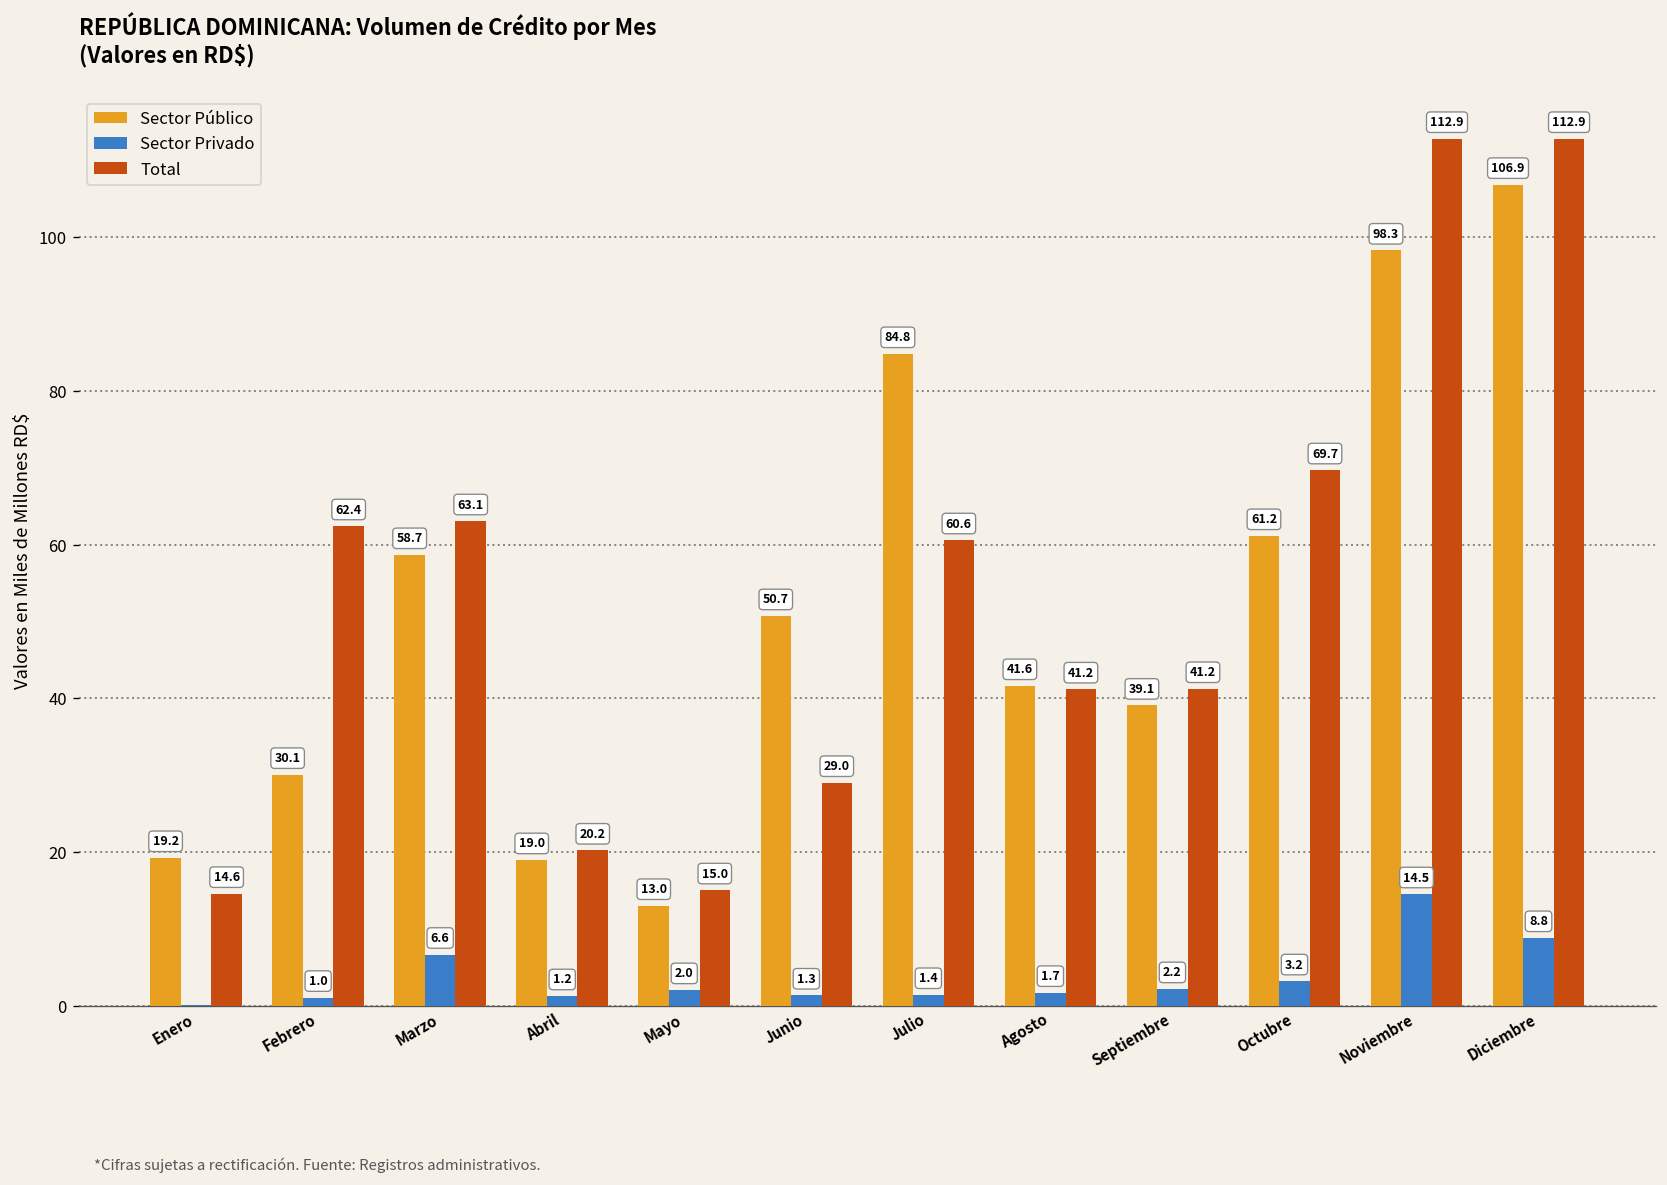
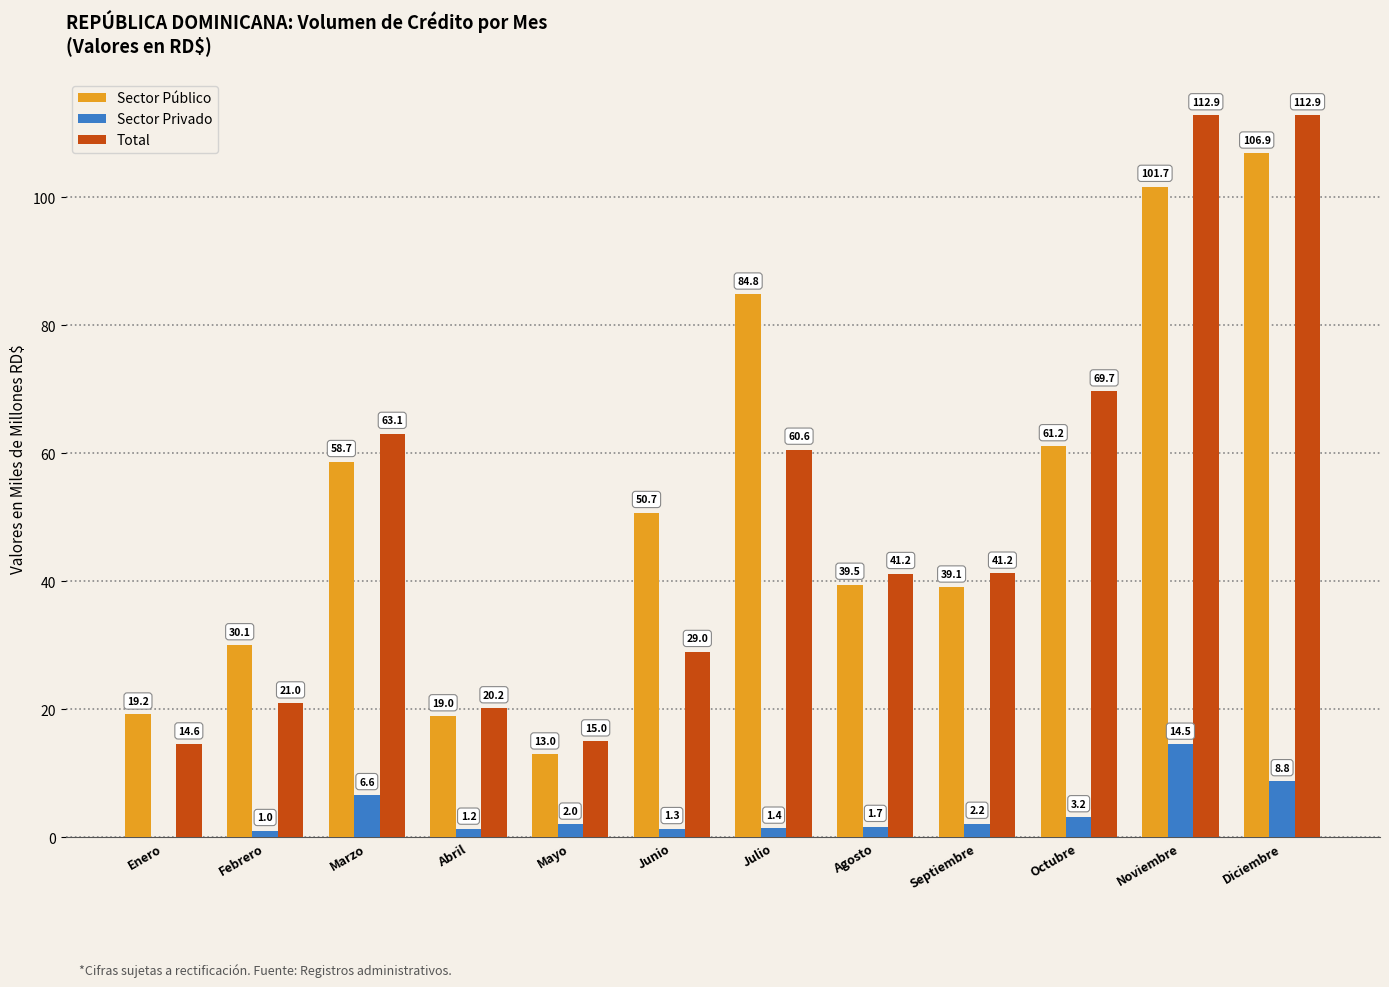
  {
    "Sector Público": {
-     "Agosto": 41.6,
-     "Noviembre": 98.3
+     "Agosto": 39.5,
+     "Noviembre": 101.7
    },
    "Total": {
-     "Febrero": 62.4
+     "Febrero": 21.0
    }
  }
